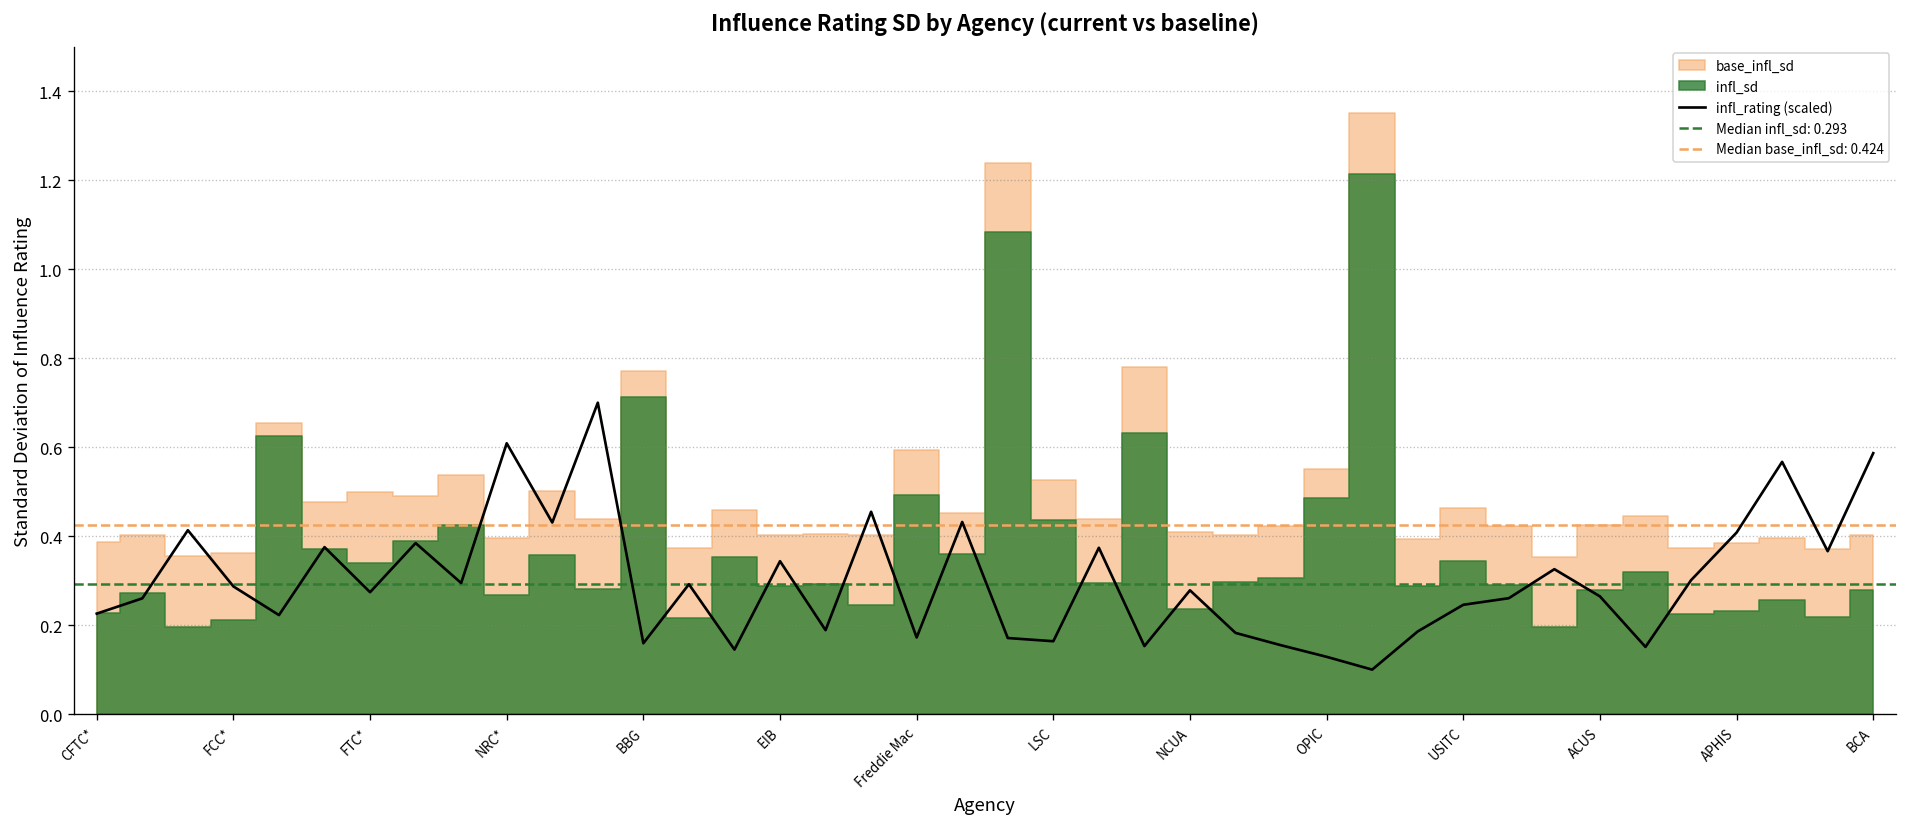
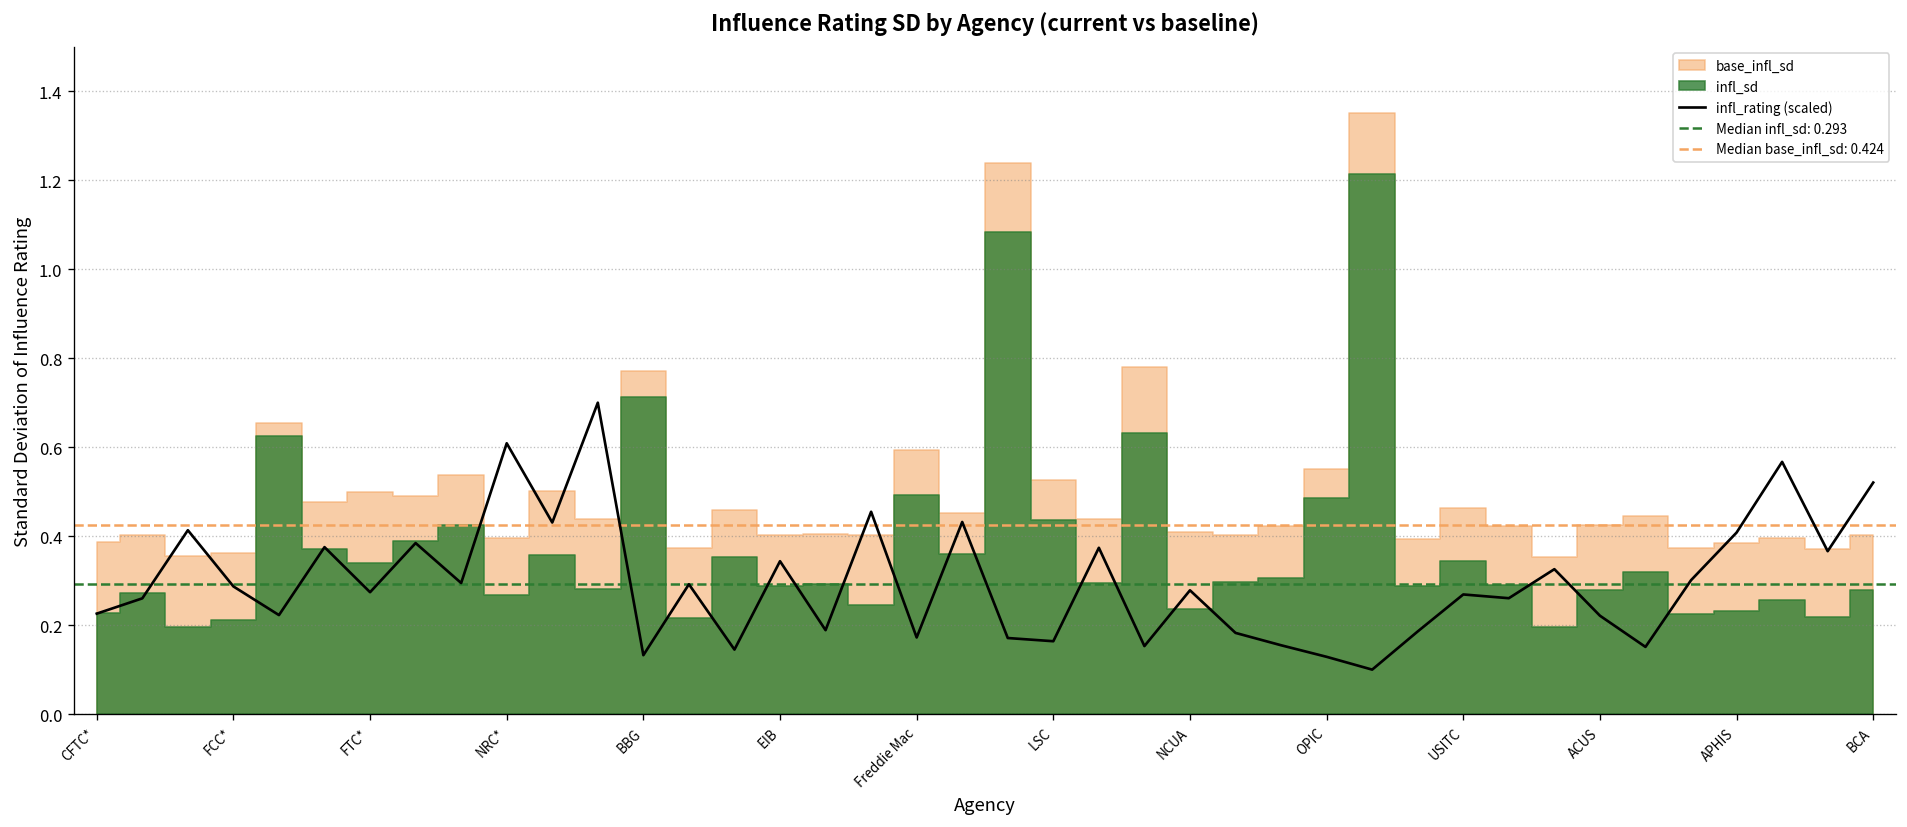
  {
    "infl_rating (scaled)": {
      "FCC*": 0.29,
      "FTC*": 0.27,
      "NRC*": 0.61,
-     "BBG": 0.16,
+     "BBG": 0.13,
      "EIB": 0.34,
      "Freddie Mac": 0.17,
      "LSC": 0.16,
      "NCUA": 0.28,
      "OPIC": 0.13,
-     "USITC": 0.25,
-     "ACUS": 0.26,
+     "USITC": 0.27,
+     "ACUS": 0.22,
      "APHIS": 0.41,
-     "BCA": 0.59
+     "BCA": 0.52
    }
  }
